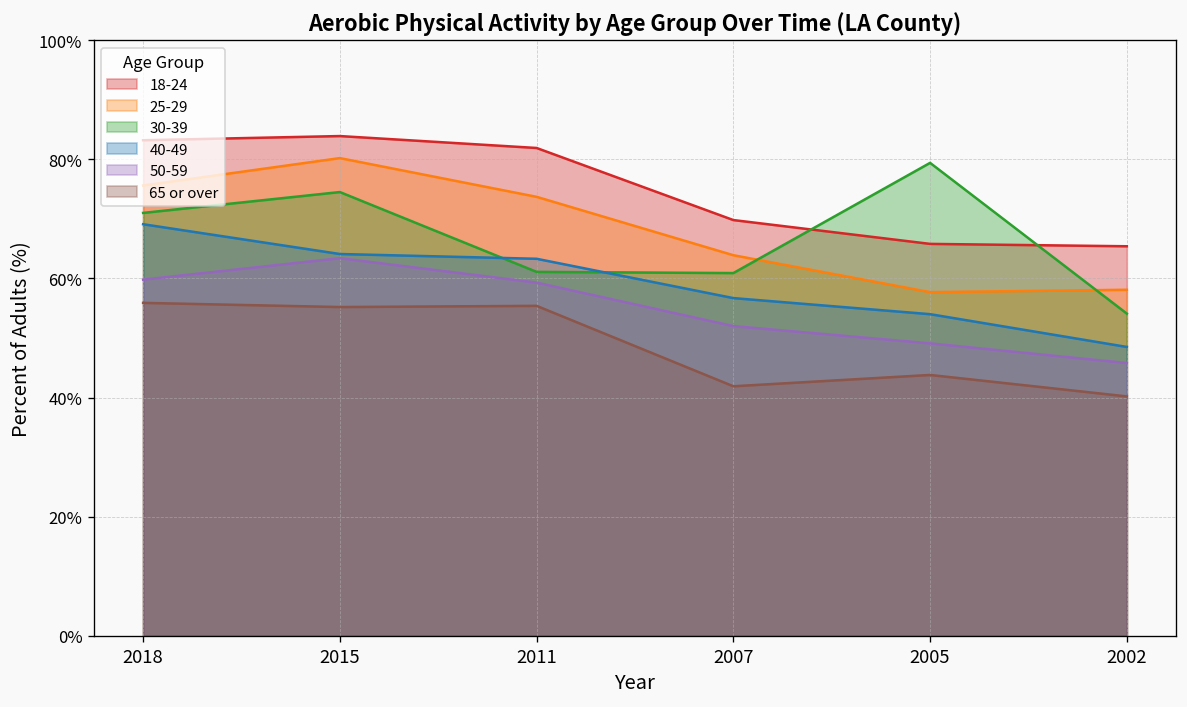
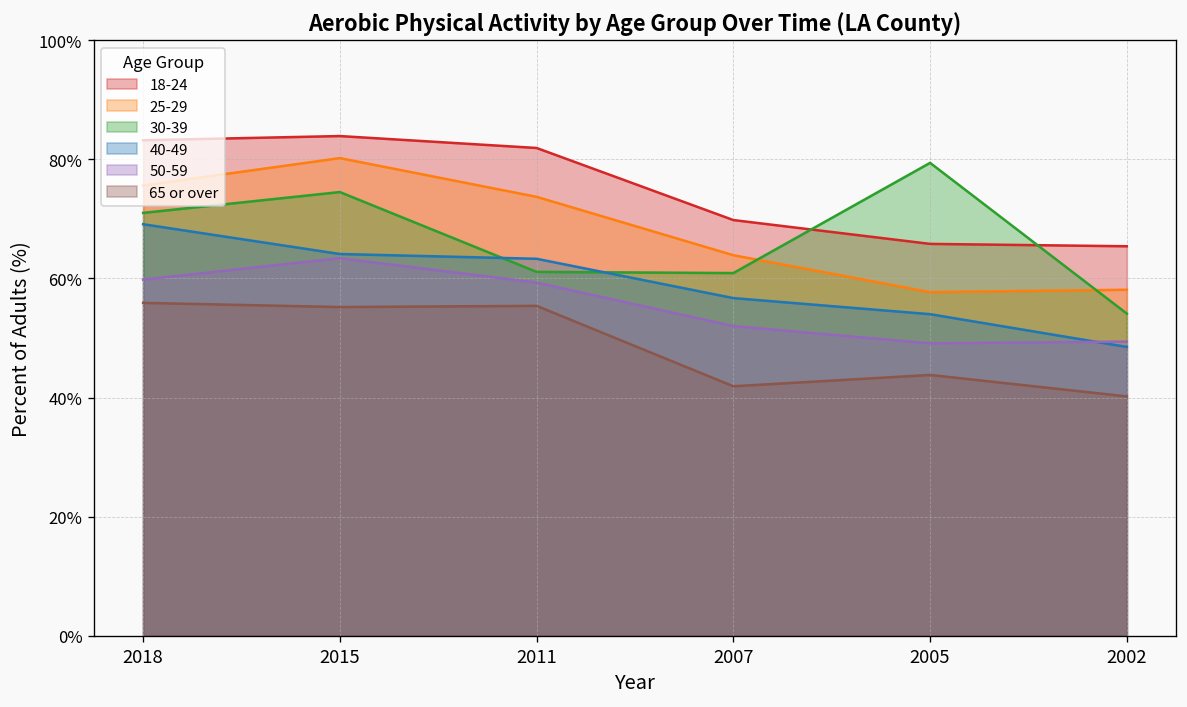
  {
    "30-39": {
      "2015": "75%",
      "2011": "61%",
      "2007": "61%",
      "2005": "79%",
      "2002": "54%"
    },
    "40-49": {
      "2018": "69%",
      "2015": "64%",
      "2011": "63%",
      "2007": "57%",
      "2005": "54%",
      "2002": "49%"
    },
    "50-59": {
      "2018": "60%",
      "2015": "63%",
      "2011": "59%",
      "2007": "52%",
      "2005": "49%",
-     "2002": "46%"
+     "2002": "49%"
    }
  }
